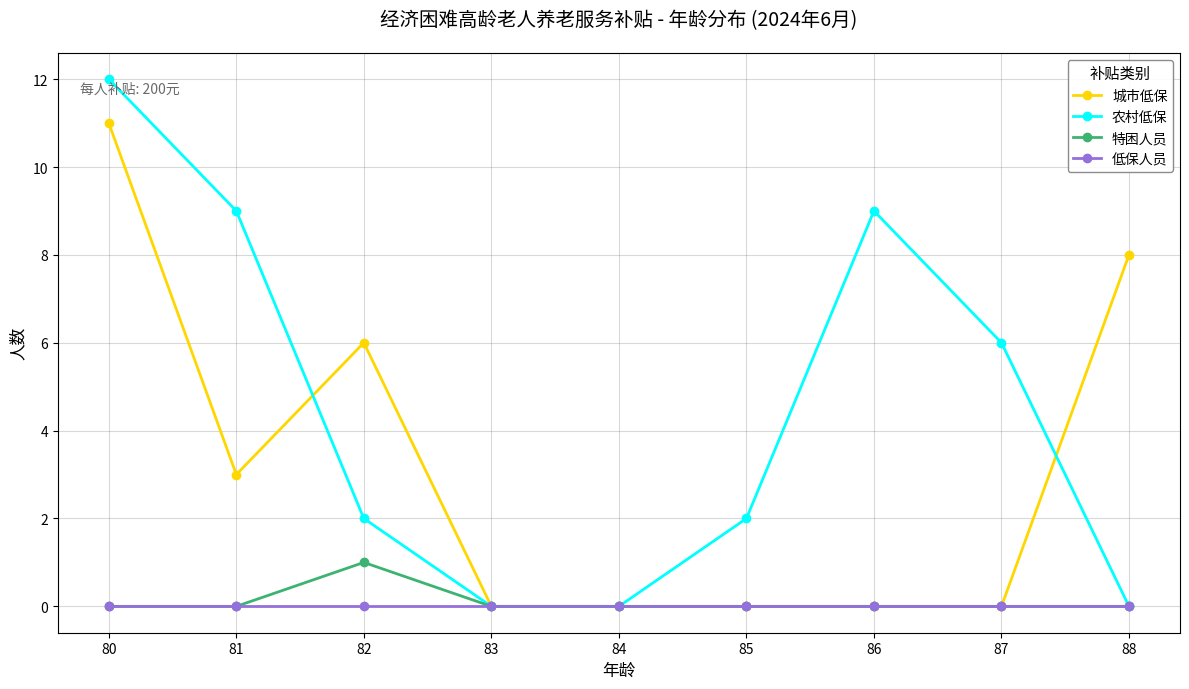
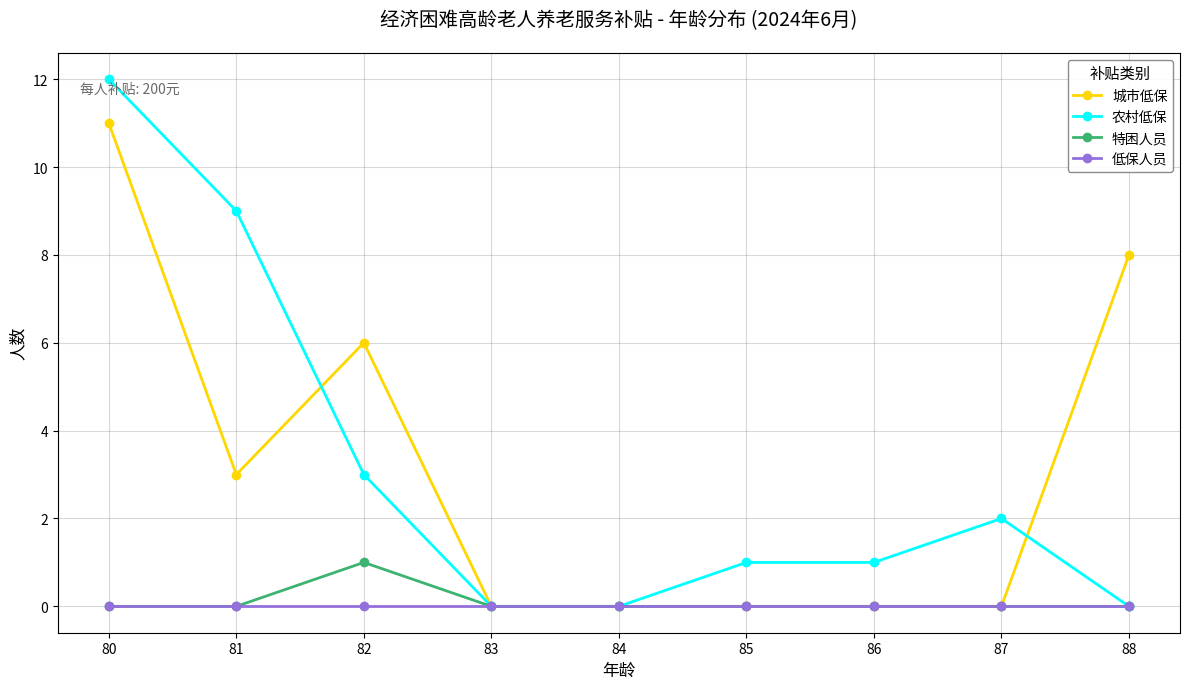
  {
    "城市低保": {
      "80": 11,
      "81": 3,
      "82": 6,
      "88": 8
    },
    "农村低保": {
      "81": 9,
-     "82": 2,
-     "85": 2,
-     "86": 9,
-     "87": 6
+     "82": 3,
+     "85": 1,
+     "86": 1,
+     "87": 2
    },
    "特困人员": {
      "82": 1
    },
    "低保人员": {
      "82": 0
    }
  }
